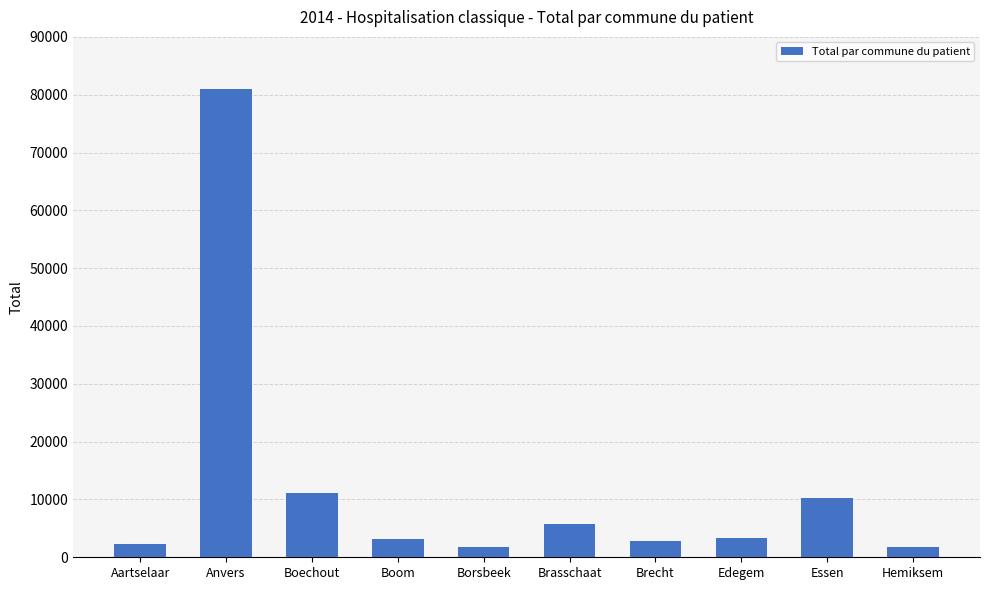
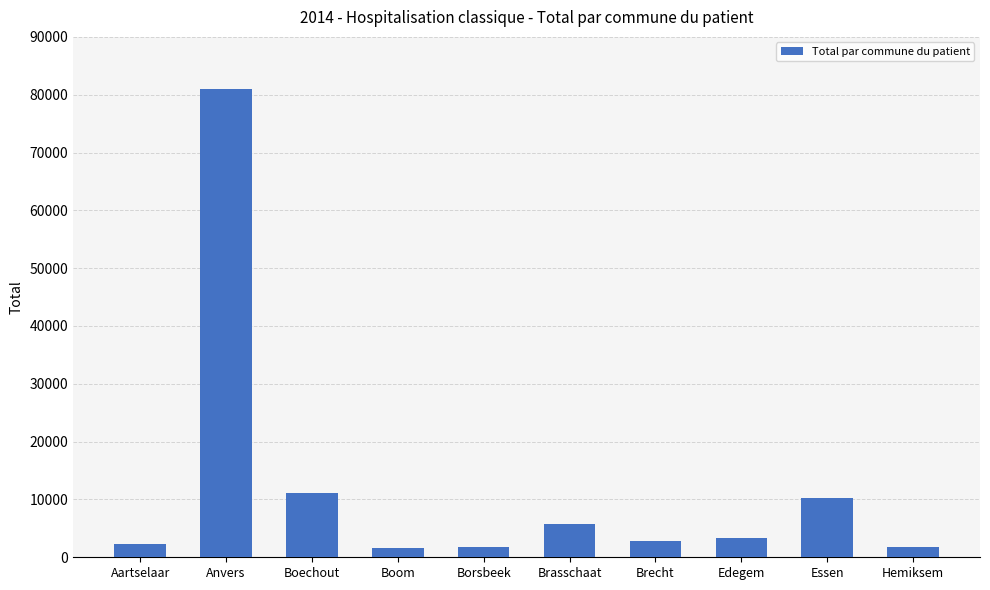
  {
    "Aartselaar": 2000,
    "Anvers": 81000,
    "Boechout": 11000,
-   "Boom": 3000,
+   "Boom": 2000,
    "Borsbeek": 2000,
    "Brasschaat": 6000,
    "Brecht": 3000,
    "Edegem": 3000,
    "Essen": 10000,
    "Hemiksem": 2000
  }
